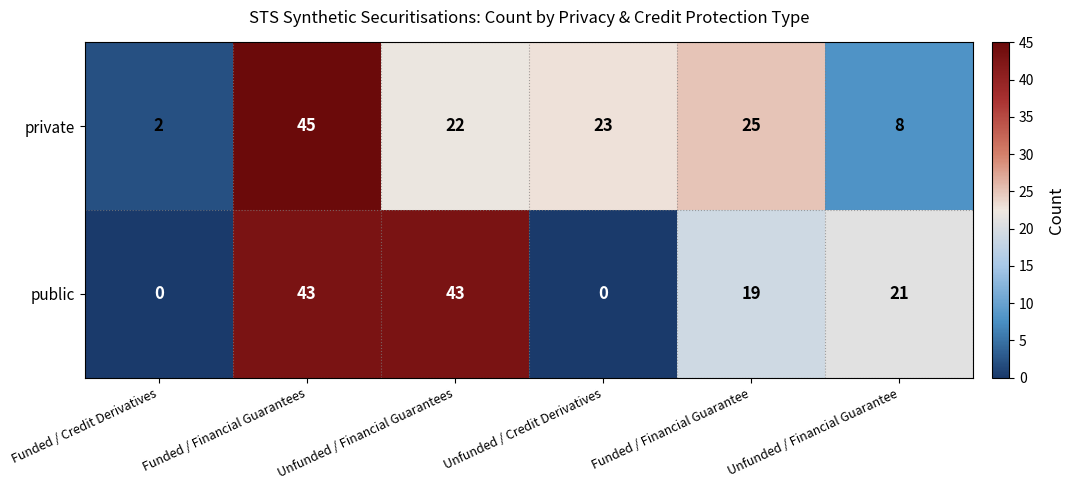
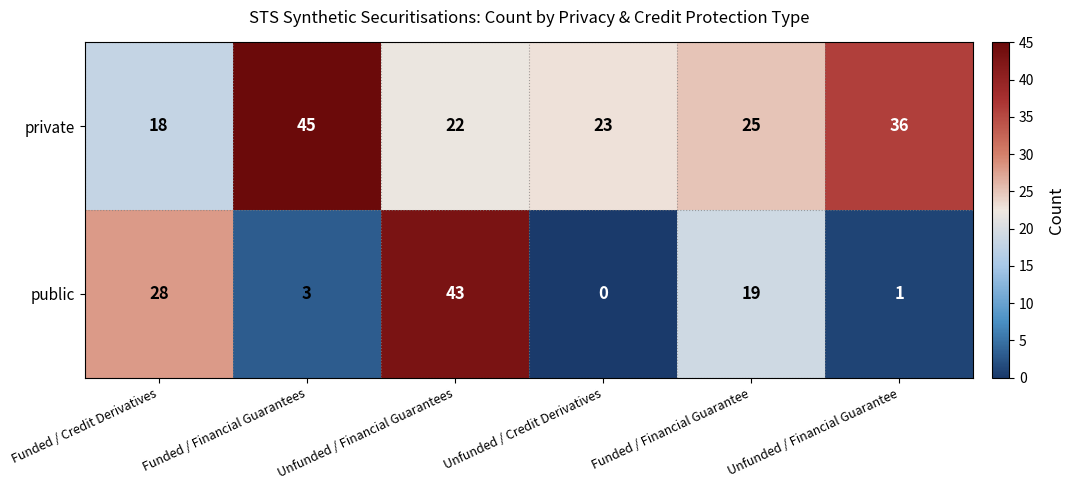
  {
    "private": {
-     "Funded / Credit Derivatives": 2,
+     "Funded / Credit Derivatives": 18,
      "Funded / Financial Guarantees": 45,
      "Unfunded / Financial Guarantees": 22,
      "Unfunded / Credit Derivatives": 23,
      "Funded / Financial Guarantee": 25,
-     "Unfunded / Financial Guarantee": 8
+     "Unfunded / Financial Guarantee": 36
    },
    "public": {
-     "Funded / Credit Derivatives": 0,
-     "Funded / Financial Guarantees": 43,
+     "Funded / Credit Derivatives": 28,
+     "Funded / Financial Guarantees": 3,
      "Unfunded / Financial Guarantees": 43,
      "Unfunded / Credit Derivatives": 0,
      "Funded / Financial Guarantee": 19,
-     "Unfunded / Financial Guarantee": 21
+     "Unfunded / Financial Guarantee": 1
    }
  }
